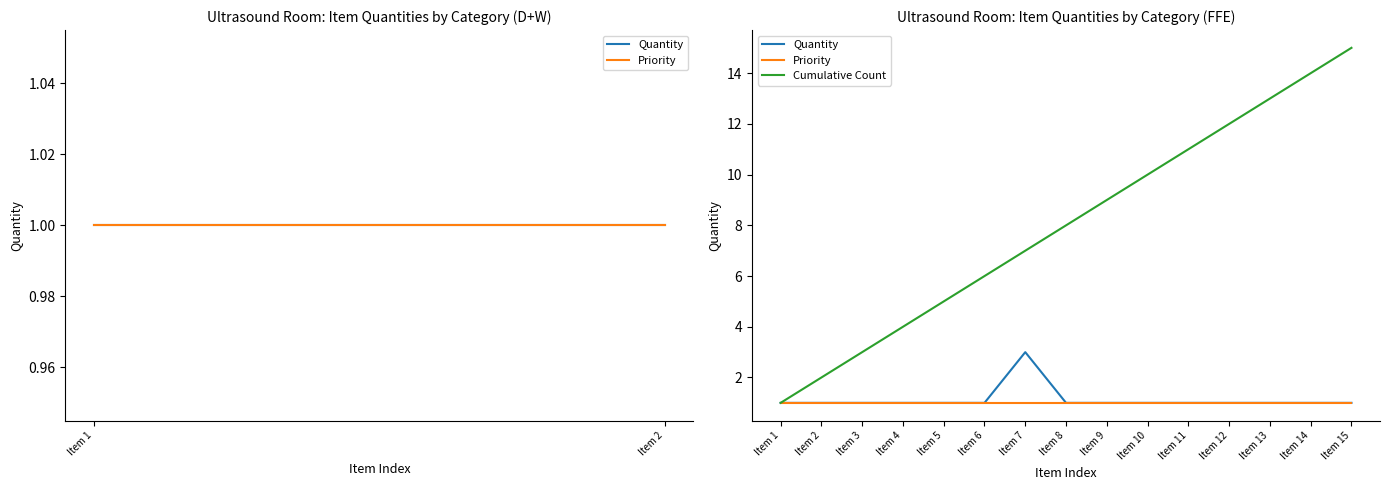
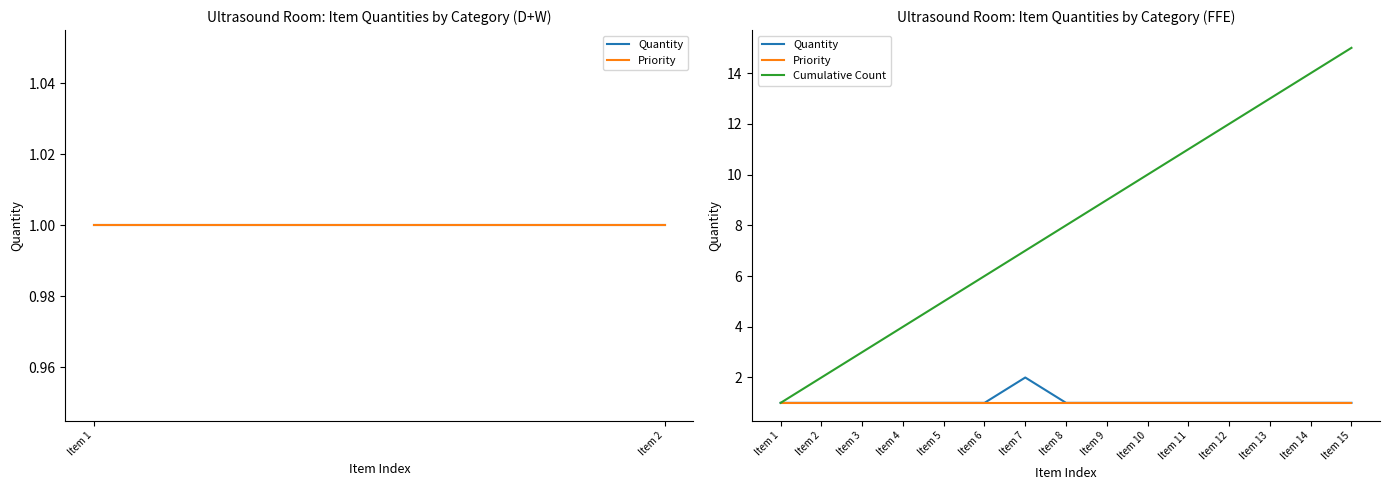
  {
    "Ultrasound Room: Item Quantities by Category (D+W)": {
      "Item 1": 1.000,
      "Item 2": 1.000
    },
    "Ultrasound Room: Item Quantities by Category (FFE)": {
      "Quantity": {
-       "Item 7": 3
+       "Item 7": 2
      },
      "Priority": {
        "Item 7": 1
      },
      "Cumulative Count": {
        "Item 2": 2,
        "Item 3": 3,
        "Item 4": 4,
        "Item 5": 5,
        "Item 6": 6,
        "Item 7": 7,
        "Item 8": 8,
        "Item 9": 9,
        "Item 10": 10,
        "Item 11": 11,
        "Item 12": 12,
        "Item 13": 13,
        "Item 14": 14,
        "Item 15": 15
      }
    }
  }
